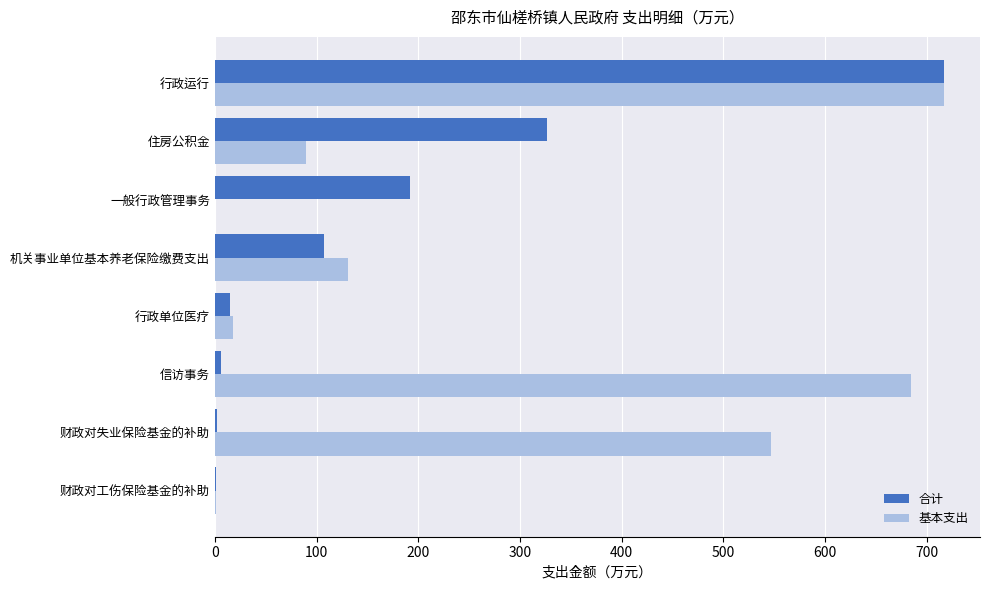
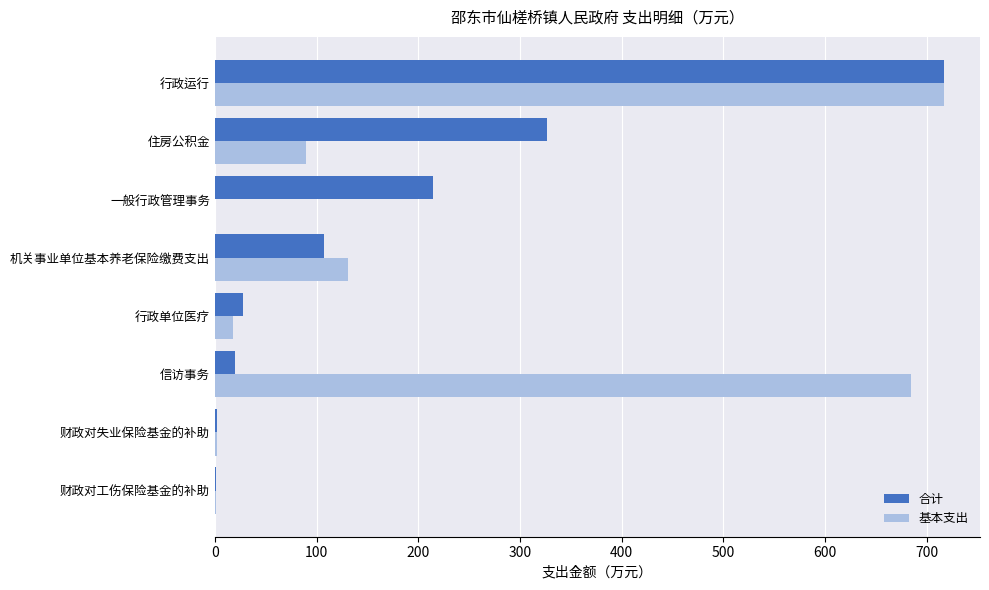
  {
    "合计": {
      "行政运行": 716,
      "住房公积金": 326,
-     "一般行政管理事务": 191,
+     "一般行政管理事务": 215,
      "机关事业单位基本养老保险缴费支出": 107,
-     "行政单位医疗": 15,
-     "信访事务": 6
+     "行政单位医疗": 27,
+     "信访事务": 20
    },
    "基本支出": {
      "行政运行": 716,
      "住房公积金": 90,
      "一般行政管理事务": 0,
      "机关事业单位基本养老保险缴费支出": 130,
      "行政单位医疗": 18,
      "信访事务": 684,
-     "财政对失业保险基金的补助": 546
+     "财政对失业保险基金的补助": 2
    }
  }
